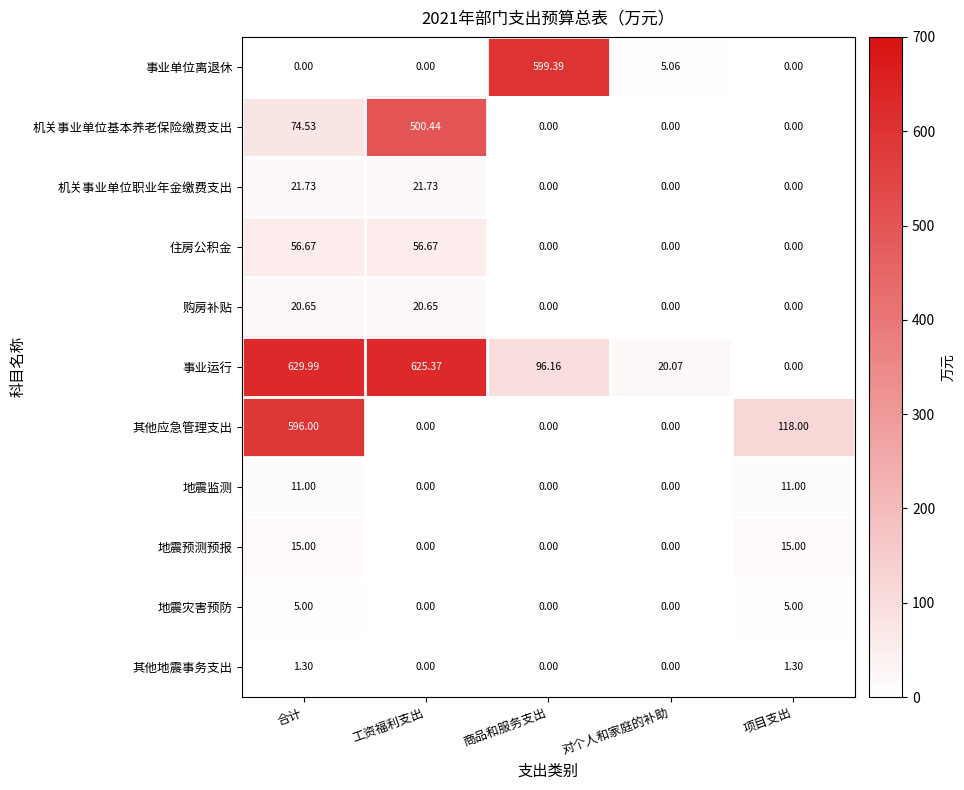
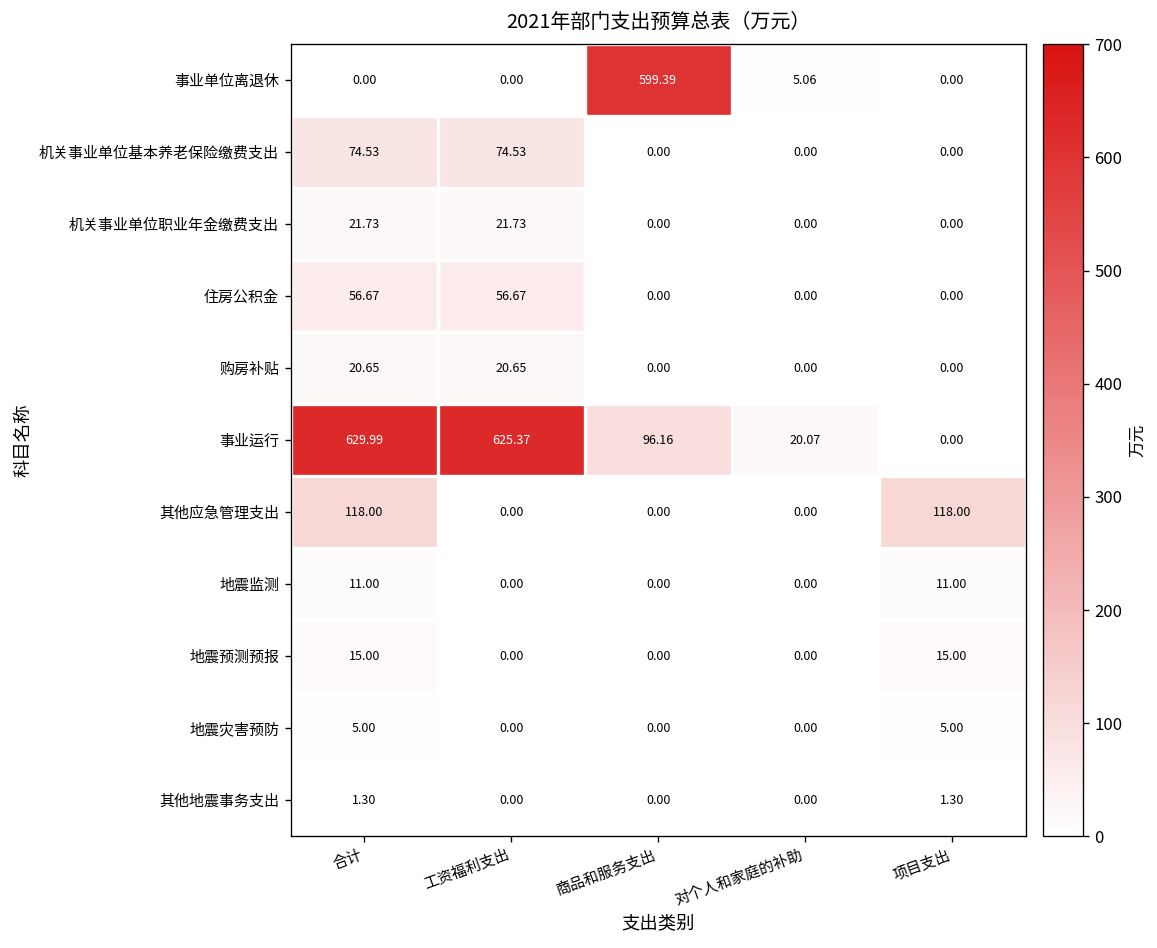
  {
    "事业单位离退休": {
      "合计": 0.00,
      "工资福利支出": 0.00,
      "商品和服务支出": 599.39,
      "对个人和家庭的补助": 5.06,
      "项目支出": 0.00
    },
    "机关事业单位基本养老保险缴费支出": {
      "合计": 74.53,
-     "工资福利支出": 500.44,
+     "工资福利支出": 74.53,
      "商品和服务支出": 0.00,
      "对个人和家庭的补助": 0.00,
      "项目支出": 0.00
    },
    "机关事业单位职业年金缴费支出": {
      "合计": 21.73,
      "工资福利支出": 21.73,
      "商品和服务支出": 0.00,
      "对个人和家庭的补助": 0.00,
      "项目支出": 0.00
    },
    "住房公积金": {
      "合计": 56.67,
      "工资福利支出": 56.67,
      "商品和服务支出": 0.00,
      "对个人和家庭的补助": 0.00,
      "项目支出": 0.00
    },
    "购房补贴": {
      "合计": 20.65,
      "工资福利支出": 20.65,
      "商品和服务支出": 0.00,
      "对个人和家庭的补助": 0.00,
      "项目支出": 0.00
    },
    "事业运行": {
      "合计": 629.99,
      "工资福利支出": 625.37,
      "商品和服务支出": 96.16,
      "对个人和家庭的补助": 20.07,
      "项目支出": 0.00
    },
    "其他应急管理支出": {
-     "合计": 596.00,
+     "合计": 118.00,
      "工资福利支出": 0.00,
      "商品和服务支出": 0.00,
      "对个人和家庭的补助": 0.00,
      "项目支出": 118.00
    },
    "地震监测": {
      "合计": 11.00,
      "工资福利支出": 0.00,
      "商品和服务支出": 0.00,
      "对个人和家庭的补助": 0.00,
      "项目支出": 11.00
    },
    "地震预测预报": {
      "合计": 15.00,
      "工资福利支出": 0.00,
      "商品和服务支出": 0.00,
      "对个人和家庭的补助": 0.00,
      "项目支出": 15.00
    },
    "地震灾害预防": {
      "合计": 5.00,
      "工资福利支出": 0.00,
      "商品和服务支出": 0.00,
      "对个人和家庭的补助": 0.00,
      "项目支出": 5.00
    },
    "其他地震事务支出": {
      "合计": 1.30,
      "工资福利支出": 0.00,
      "商品和服务支出": 0.00,
      "对个人和家庭的补助": 0.00,
      "项目支出": 1.30
    }
  }
